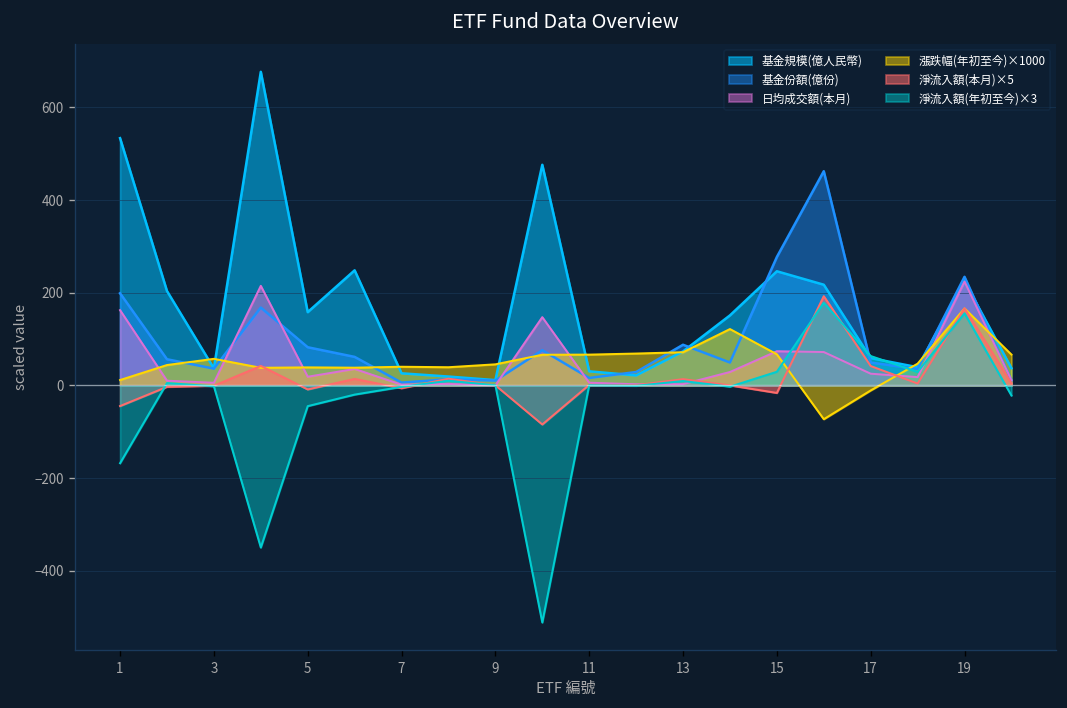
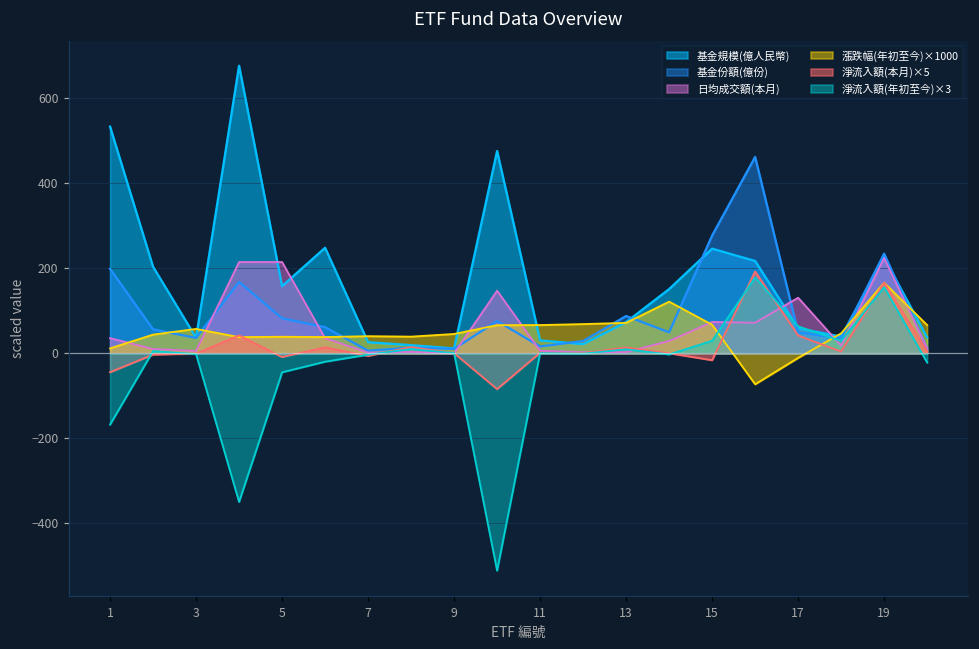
  {
    "日均成交額(本月)": {
-     "1": 160,
-     "5": 20,
+     "1": 40,
+     "5": 210,
      "13": 0,
-     "17": 30
+     "17": 130
    }
  }
